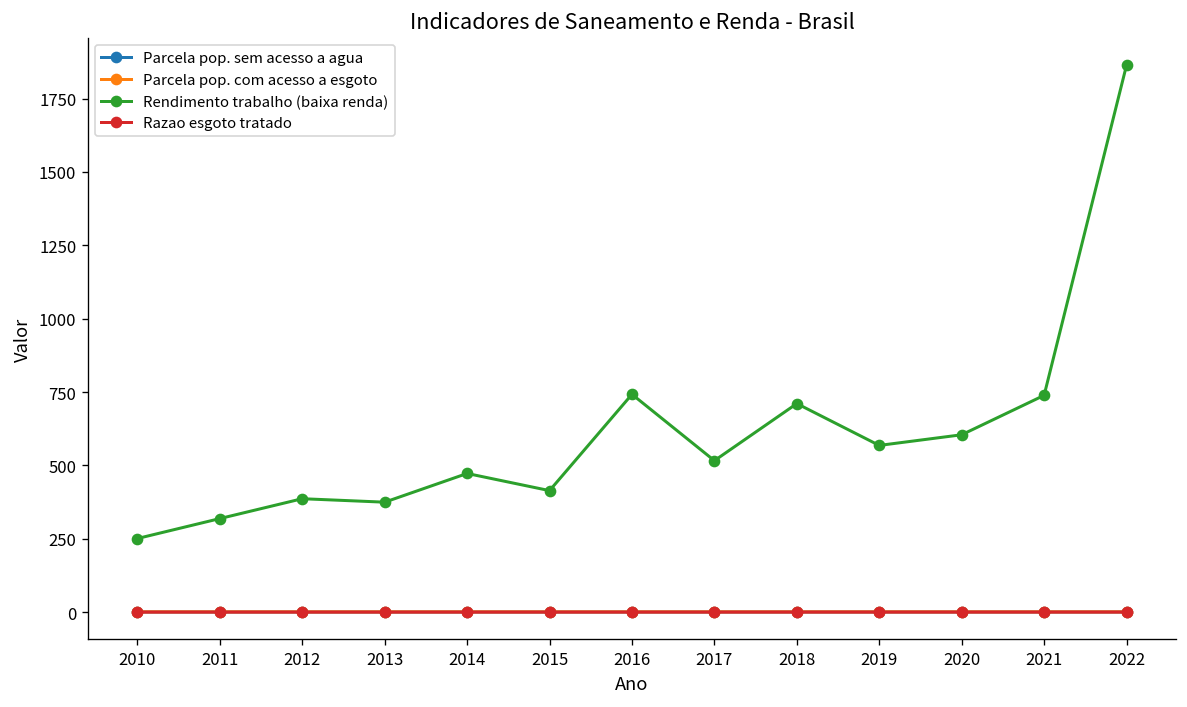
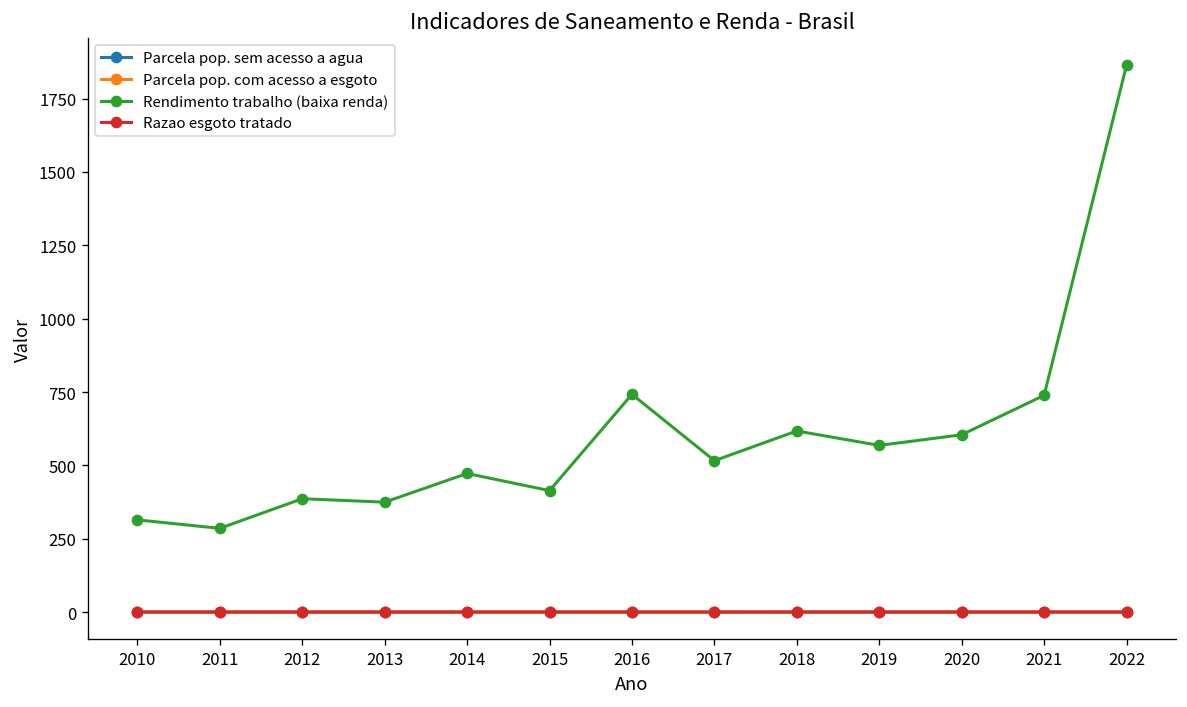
  {
    "Razao esgoto tratado": {
      "2010": 0,
      "2011": 0,
      "2012": 0,
      "2013": 0,
      "2014": 0,
      "2015": 0,
      "2016": 0,
      "2017": 0,
      "2018": 0,
      "2019": 0,
      "2020": 0,
      "2021": 0,
      "2022": 0
    },
    "Rendimento trabalho (baixa renda)": {
-     "2010": 250,
-     "2011": 320,
+     "2010": 310,
+     "2011": 290,
      "2012": 390,
      "2013": 370,
      "2014": 470,
      "2015": 410,
      "2016": 740,
      "2017": 520,
-     "2018": 710,
+     "2018": 620,
      "2019": 570,
      "2020": 600,
      "2021": 740,
      "2022": 1860
    }
  }
